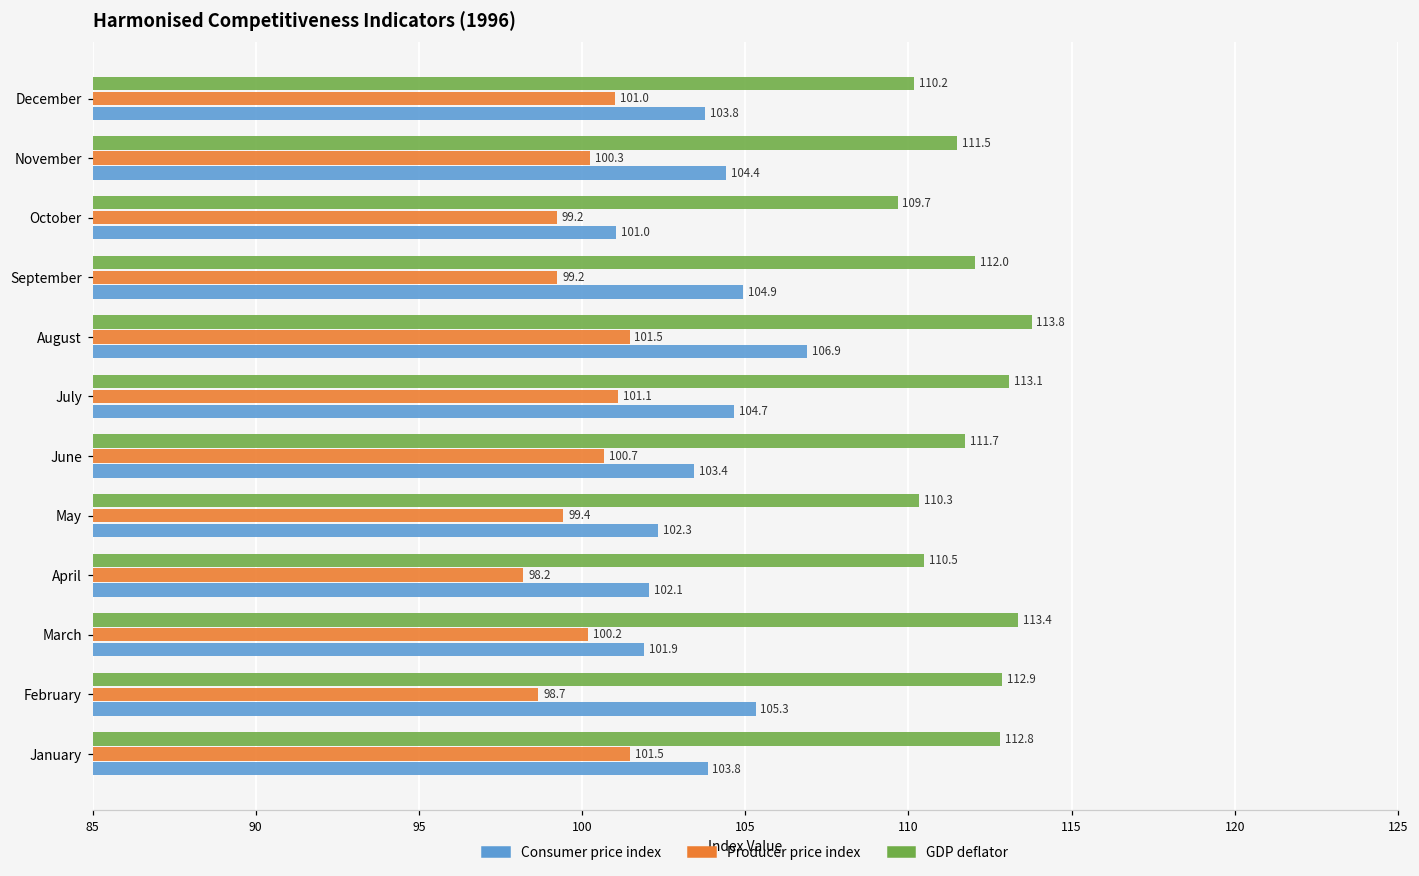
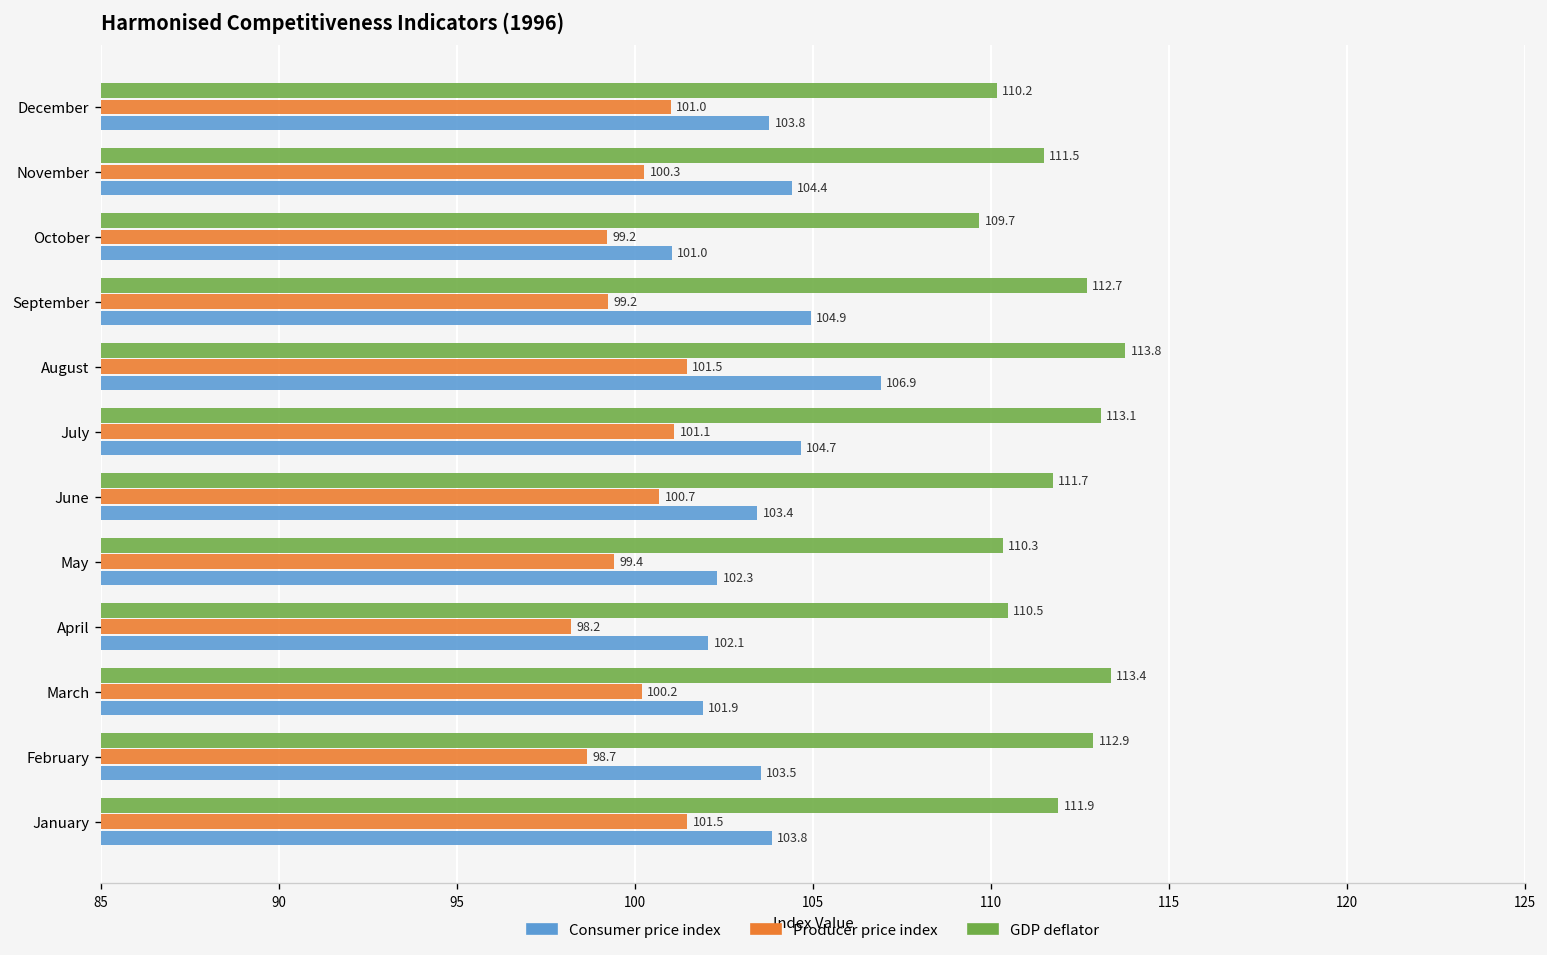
  {
    "Consumer price index": {
      "December": 103.8,
      "November": 104.4,
      "October": 101.0,
      "September": 104.9,
      "August": 106.9,
      "July": 104.7,
      "June": 103.4,
      "May": 102.3,
      "April": 102.1,
      "March": 101.9,
-     "February": 105.3,
+     "February": 103.5,
      "January": 103.8
    },
    "Producer price index": {
      "December": 101.0,
      "November": 100.3,
      "October": 99.2,
      "September": 99.2,
      "August": 101.5,
      "July": 101.1,
      "June": 100.7,
      "May": 99.4,
      "April": 98.2,
      "March": 100.2,
      "February": 98.7,
      "January": 101.5
    },
    "GDP deflator": {
      "December": 110.2,
      "November": 111.5,
      "October": 109.7,
-     "September": 112.0,
+     "September": 112.7,
      "August": 113.8,
      "July": 113.1,
      "June": 111.7,
      "May": 110.3,
      "April": 110.5,
      "March": 113.4,
      "February": 112.9,
-     "January": 112.8
+     "January": 111.9
    }
  }
